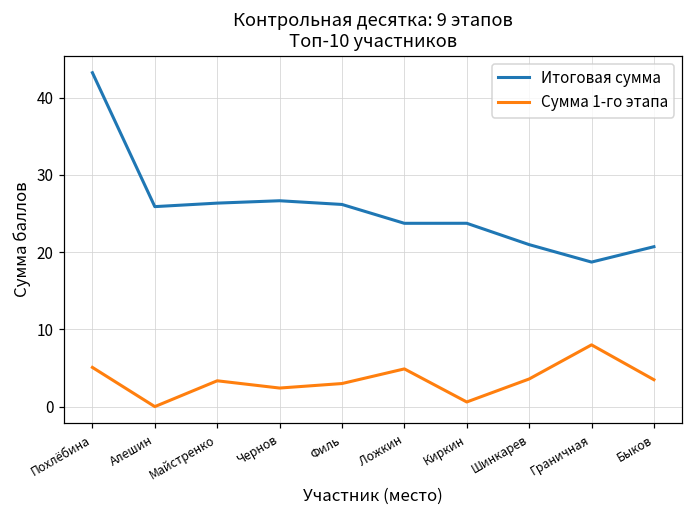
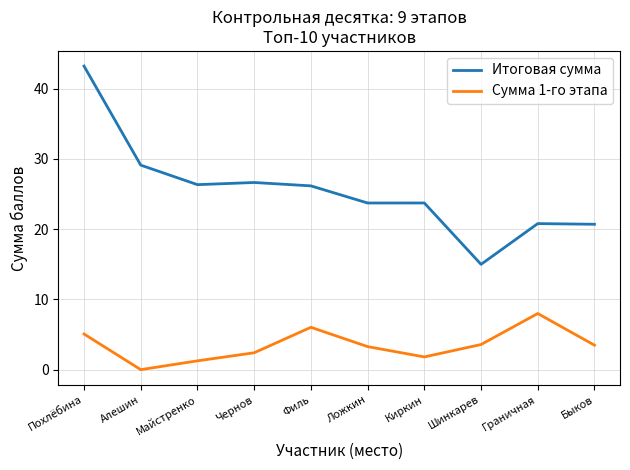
  {
    "Итоговая сумма": {
      "Похлёбина": 43,
-     "Алешин": 26,
+     "Алешин": 29,
      "Майстренко": 26,
      "Чернов": 27,
      "Филь": 26,
      "Ложкин": 24,
      "Киркин": 24,
-     "Шинкарев": 21,
-     "Граничная": 19,
+     "Шинкарев": 15,
+     "Граничная": 21,
      "Быков": 21
    },
    "Сумма 1-го этапа": {
      "Похлёбина": 5,
      "Алешин": 0,
-     "Майстренко": 3,
+     "Майстренко": 1,
      "Чернов": 2,
-     "Филь": 3,
-     "Ложкин": 5,
-     "Киркин": 1,
+     "Филь": 6,
+     "Ложкин": 3,
+     "Киркин": 2,
      "Шинкарев": 4,
      "Граничная": 8,
      "Быков": 3
    }
  }
